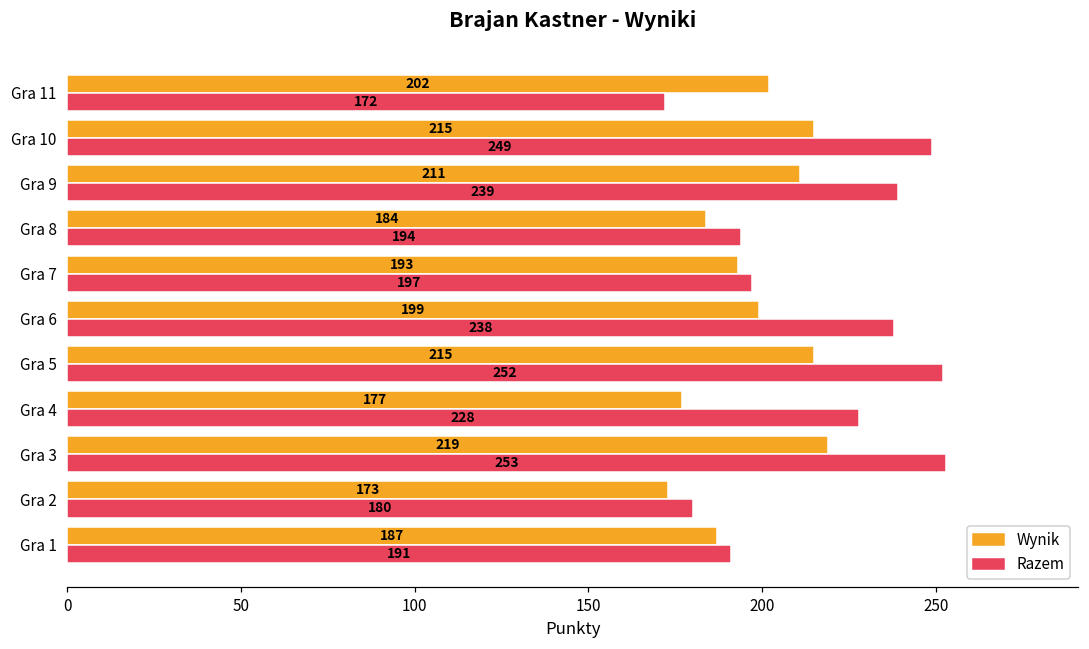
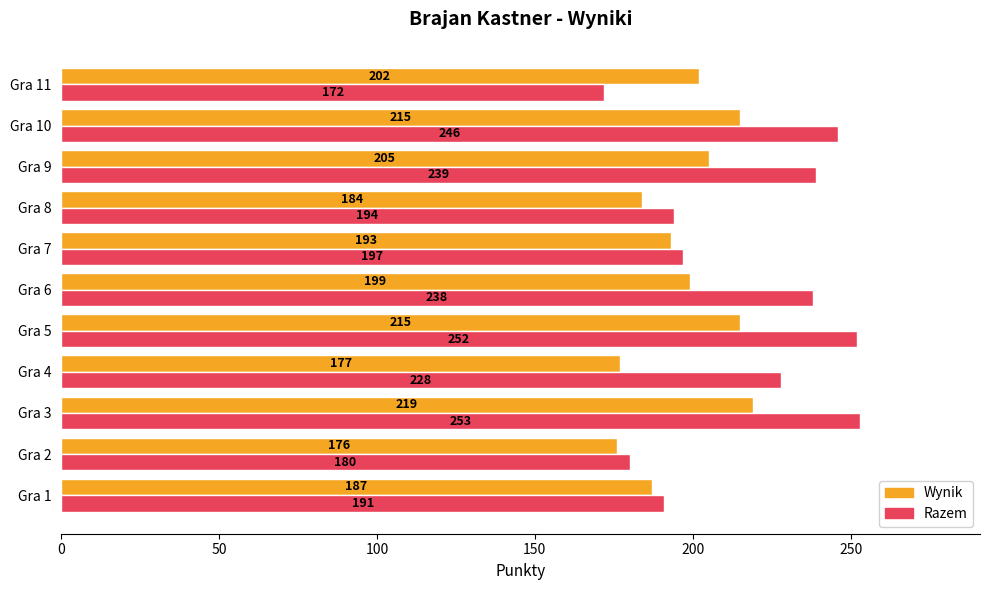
  {
    "Wynik": {
      "Gra 11": 202,
      "Gra 10": 215,
-     "Gra 9": 211,
+     "Gra 9": 205,
      "Gra 8": 184,
      "Gra 7": 193,
      "Gra 6": 199,
      "Gra 5": 215,
      "Gra 4": 177,
      "Gra 3": 219,
-     "Gra 2": 173,
+     "Gra 2": 176,
      "Gra 1": 187
    },
    "Razem": {
      "Gra 11": 172,
-     "Gra 10": 249,
+     "Gra 10": 246,
      "Gra 9": 239,
      "Gra 8": 194,
      "Gra 7": 197,
      "Gra 6": 238,
      "Gra 5": 252,
      "Gra 4": 228,
      "Gra 3": 253,
      "Gra 2": 180,
      "Gra 1": 191
    }
  }
